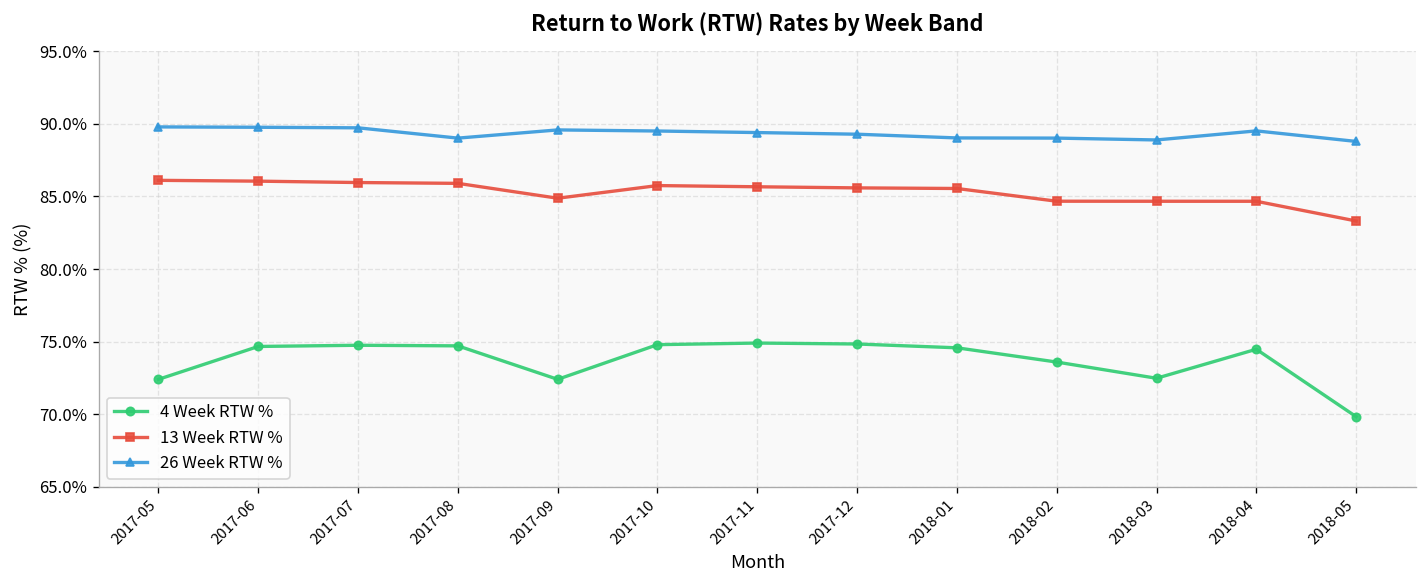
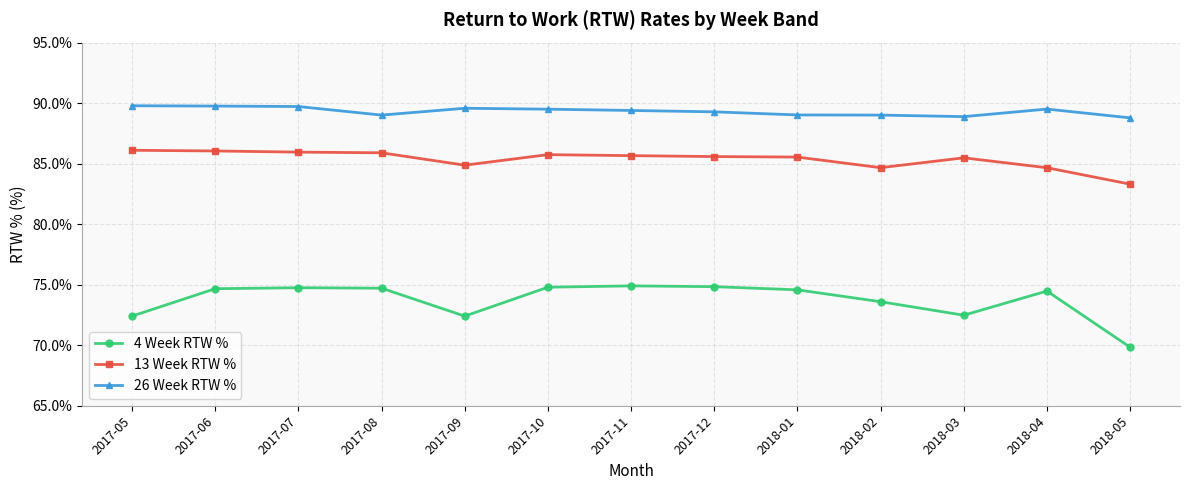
  {
    "4 Week RTW %": {
      "2017-05": "72.4%",
      "2017-06": "74.7%",
      "2017-07": "74.8%",
      "2017-08": "74.7%",
      "2017-09": "72.4%",
      "2017-10": "74.8%",
      "2017-11": "74.9%",
      "2017-12": "74.8%",
      "2018-01": "74.6%",
      "2018-02": "73.6%",
      "2018-03": "72.5%",
      "2018-04": "74.5%",
      "2018-05": "69.8%"
    },
    "13 Week RTW %": {
      "2017-05": "86.1%",
      "2017-06": "86.0%",
      "2017-07": "86.0%",
      "2017-08": "85.9%",
      "2017-09": "84.9%",
      "2017-10": "85.7%",
      "2017-11": "85.7%",
      "2017-12": "85.6%",
      "2018-01": "85.5%",
      "2018-02": "84.7%",
-     "2018-03": "84.7%",
+     "2018-03": "85.5%",
      "2018-04": "84.7%",
      "2018-05": "83.3%"
    },
    "26 Week RTW %": {
      "2017-05": "89.8%",
      "2017-06": "89.8%",
      "2017-07": "89.7%",
      "2017-08": "89.0%",
      "2017-09": "89.6%",
      "2017-10": "89.5%",
      "2017-11": "89.4%",
      "2017-12": "89.3%",
      "2018-01": "89.0%",
      "2018-02": "89.0%",
      "2018-03": "88.9%",
      "2018-04": "89.5%",
      "2018-05": "88.8%"
    }
  }
